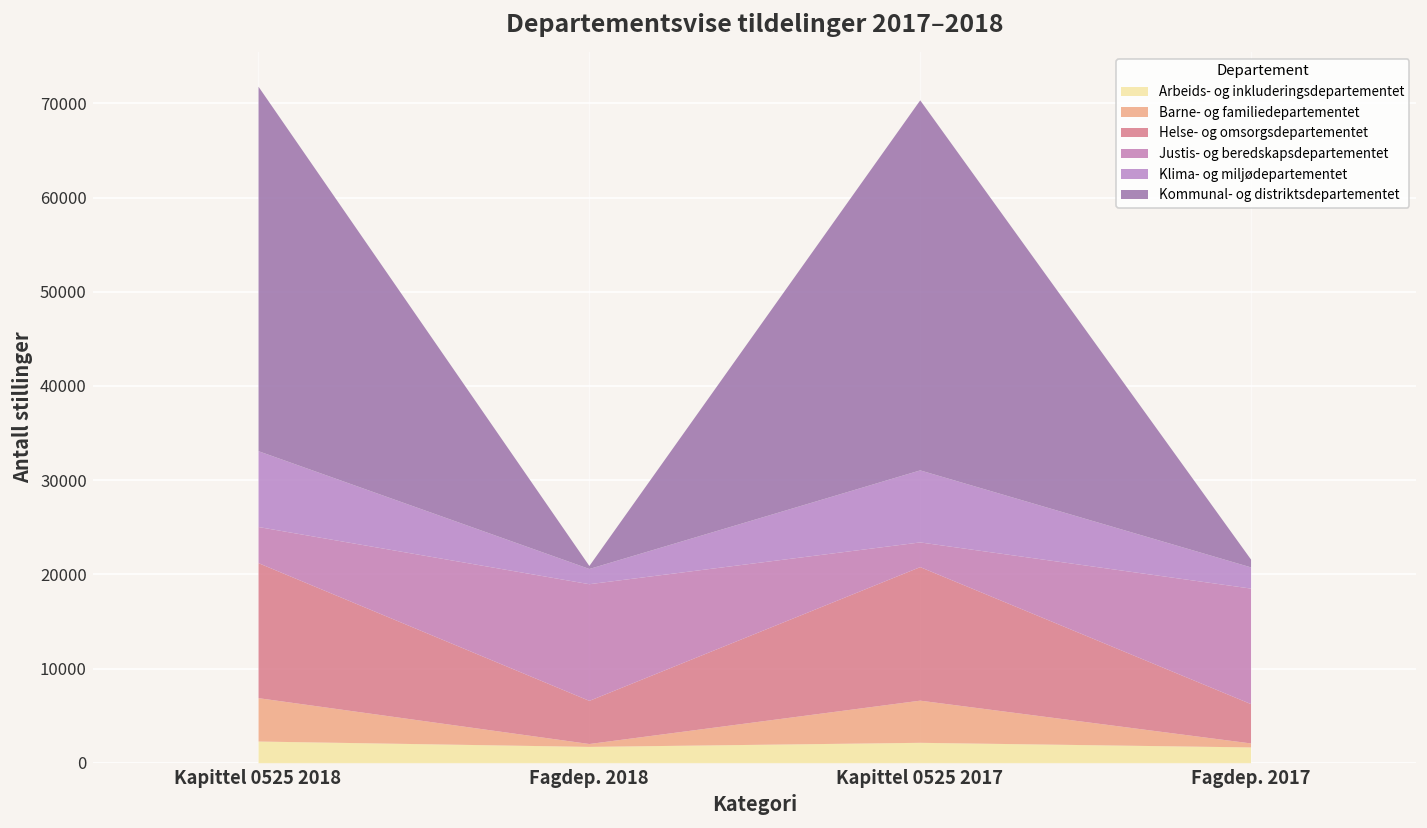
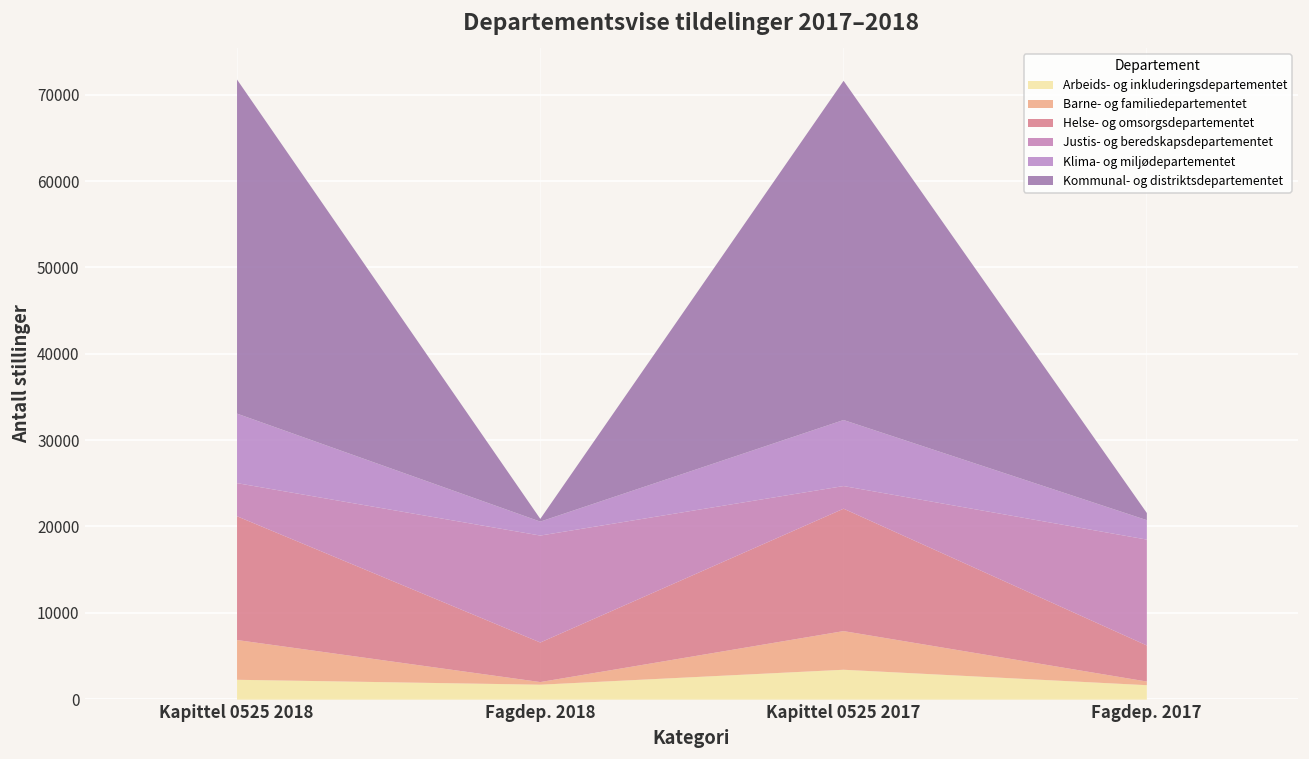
  {
    "Arbeids- og inkluderingsdepartementet": {
      "Kapittel 0525 2018": 2000,
-     "Kapittel 0525 2017": 2000,
+     "Kapittel 0525 2017": 3000,
      "Fagdep. 2017": 2000
    }
  }
